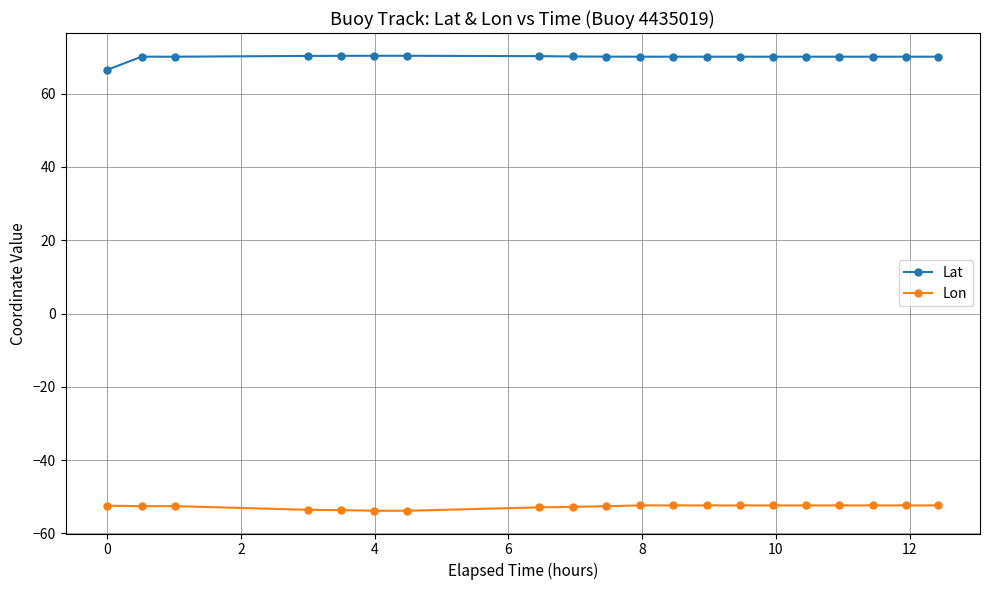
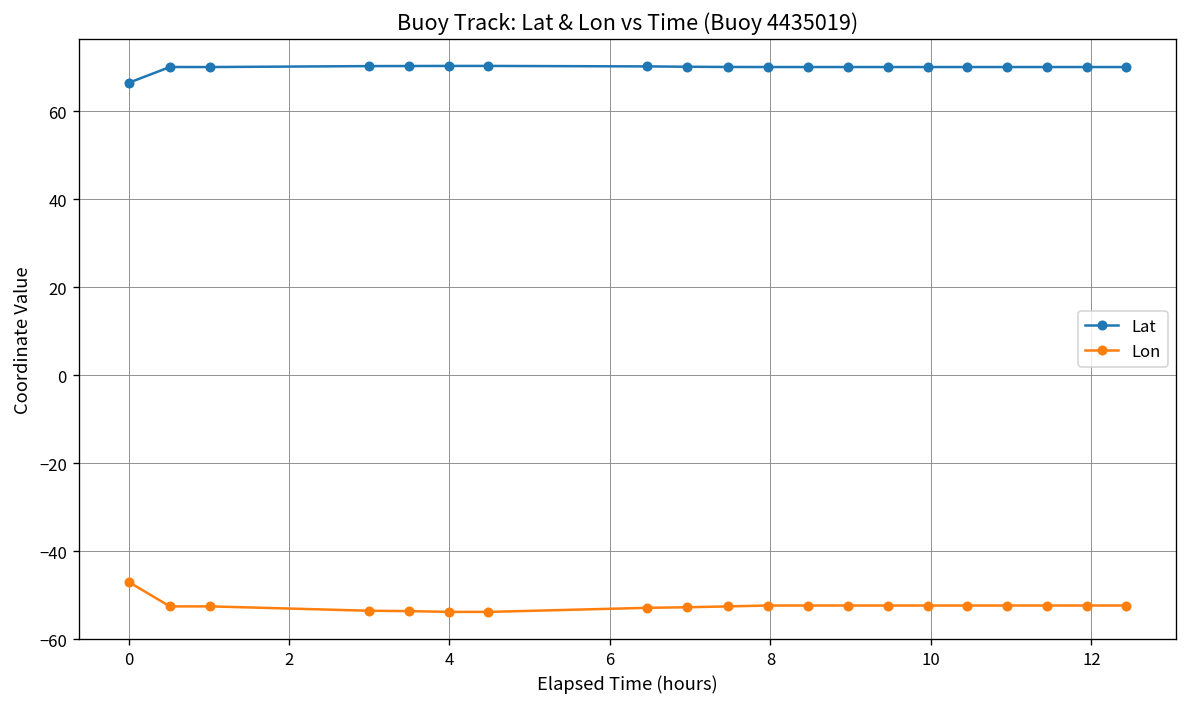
  {
    "Lat": {
      "0": 66,
      "4": 70
    },
    "Lon": {
-     "0": -52,
+     "0": -47,
      "4": -54
    }
  }
